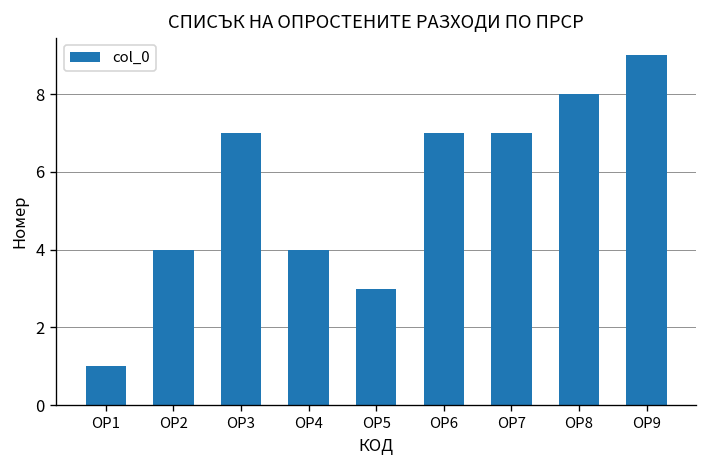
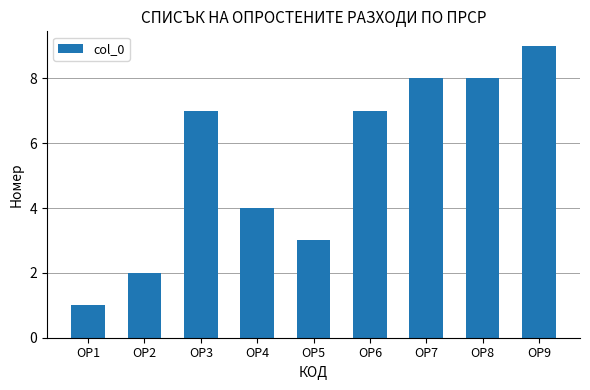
  {
    "ОР1": 1,
-   "ОР2": 4,
+   "ОР2": 2,
    "ОР3": 7,
    "ОР4": 4,
    "ОР5": 3,
    "ОР6": 7,
-   "ОР7": 7,
+   "ОР7": 8,
    "ОР8": 8,
    "ОР9": 9
  }
